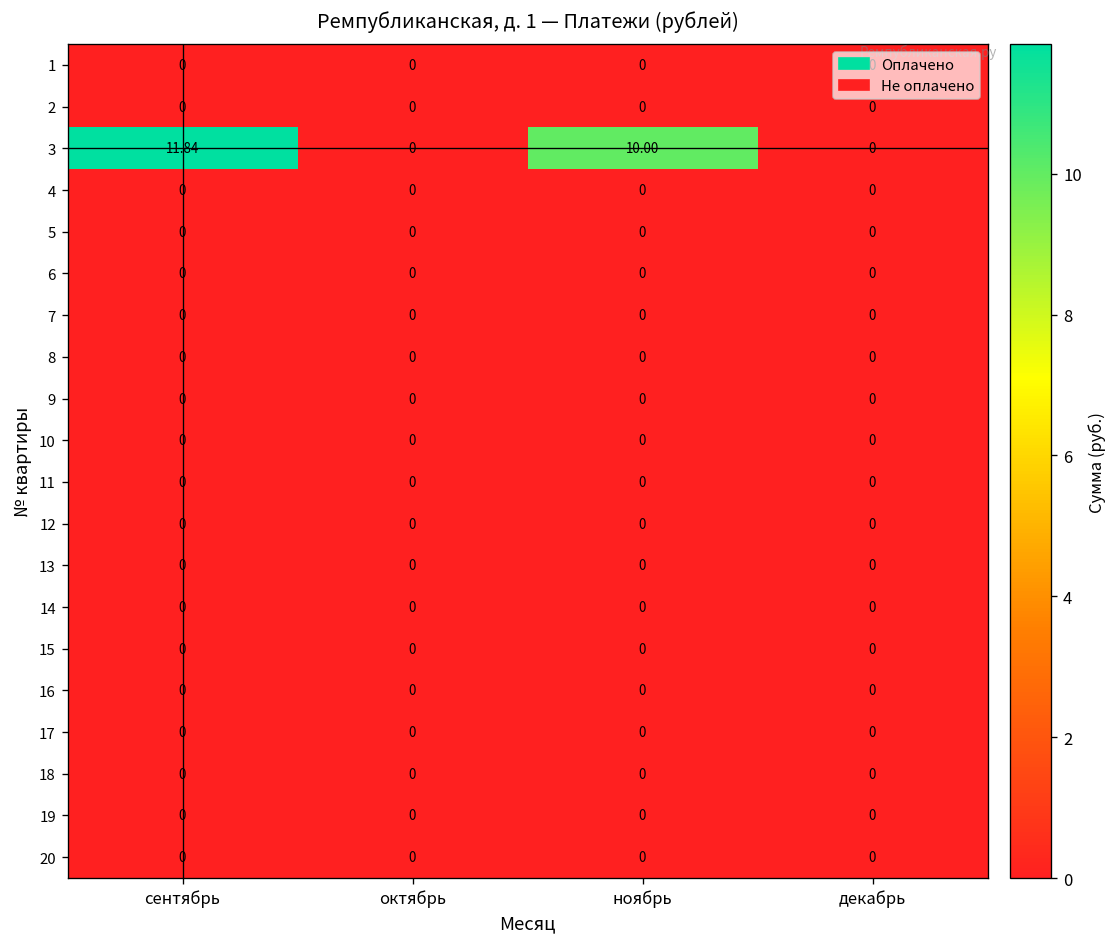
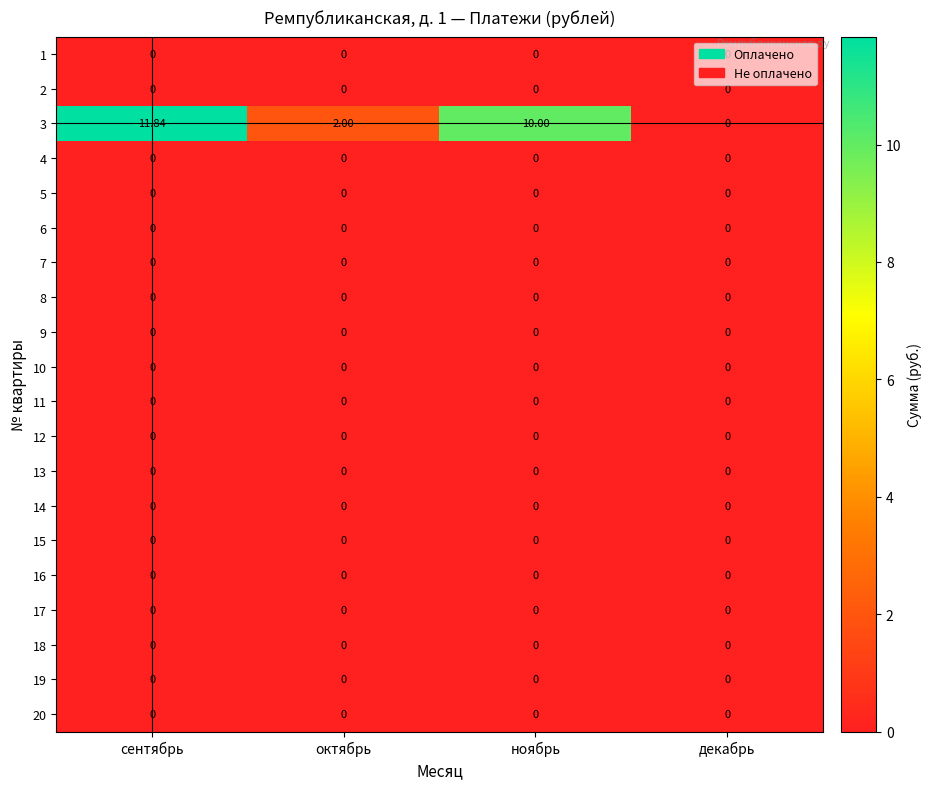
  {
    "1": {
      "сентябрь": 0,
      "октябрь": 0,
      "ноябрь": 0
    },
    "2": {
      "сентябрь": 0,
      "октябрь": 0,
      "ноябрь": 0
    },
    "3": {
      "сентябрь": 11.84,
-     "октябрь": 0,
+     "октябрь": 2.00,
      "ноябрь": 10.00,
      "декабрь": 0
    },
    "4": {
      "сентябрь": 0,
      "октябрь": 0,
      "ноябрь": 0,
      "декабрь": 0
    },
    "5": {
      "сентябрь": 0,
      "октябрь": 0,
      "ноябрь": 0,
      "декабрь": 0
    },
    "6": {
      "сентябрь": 0,
      "октябрь": 0,
      "ноябрь": 0,
      "декабрь": 0
    },
    "7": {
      "сентябрь": 0,
      "октябрь": 0,
      "ноябрь": 0,
      "декабрь": 0
    },
    "8": {
      "сентябрь": 0,
      "октябрь": 0,
      "ноябрь": 0,
      "декабрь": 0
    },
    "9": {
      "сентябрь": 0,
      "октябрь": 0,
      "ноябрь": 0,
      "декабрь": 0
    },
    "10": {
      "сентябрь": 0,
      "октябрь": 0,
      "ноябрь": 0,
      "декабрь": 0
    },
    "11": {
      "сентябрь": 0,
      "октябрь": 0,
      "ноябрь": 0,
      "декабрь": 0
    },
    "12": {
      "сентябрь": 0,
      "октябрь": 0,
      "ноябрь": 0,
      "декабрь": 0
    },
    "13": {
      "сентябрь": 0,
      "октябрь": 0,
      "ноябрь": 0,
      "декабрь": 0
    },
    "14": {
      "сентябрь": 0,
      "октябрь": 0,
      "ноябрь": 0,
      "декабрь": 0
    },
    "15": {
      "сентябрь": 0,
      "октябрь": 0,
      "ноябрь": 0,
      "декабрь": 0
    },
    "16": {
      "сентябрь": 0,
      "октябрь": 0,
      "ноябрь": 0,
      "декабрь": 0
    },
    "17": {
      "сентябрь": 0,
      "октябрь": 0,
      "ноябрь": 0,
      "декабрь": 0
    },
    "18": {
      "сентябрь": 0,
      "октябрь": 0,
      "ноябрь": 0,
      "декабрь": 0
    },
    "19": {
      "сентябрь": 0,
      "октябрь": 0,
      "ноябрь": 0,
      "декабрь": 0
    },
    "20": {
      "сентябрь": 0,
      "октябрь": 0,
      "ноябрь": 0,
      "декабрь": 0
    }
  }
